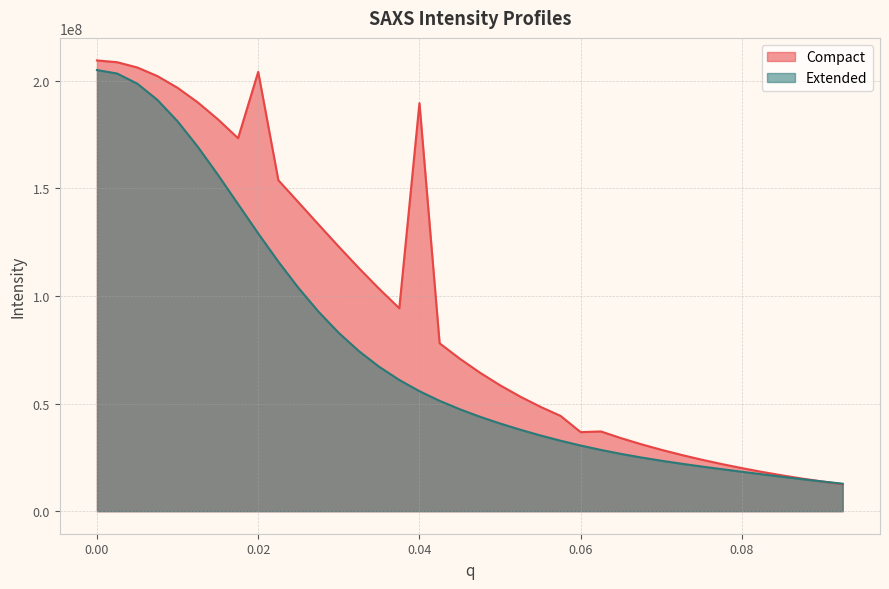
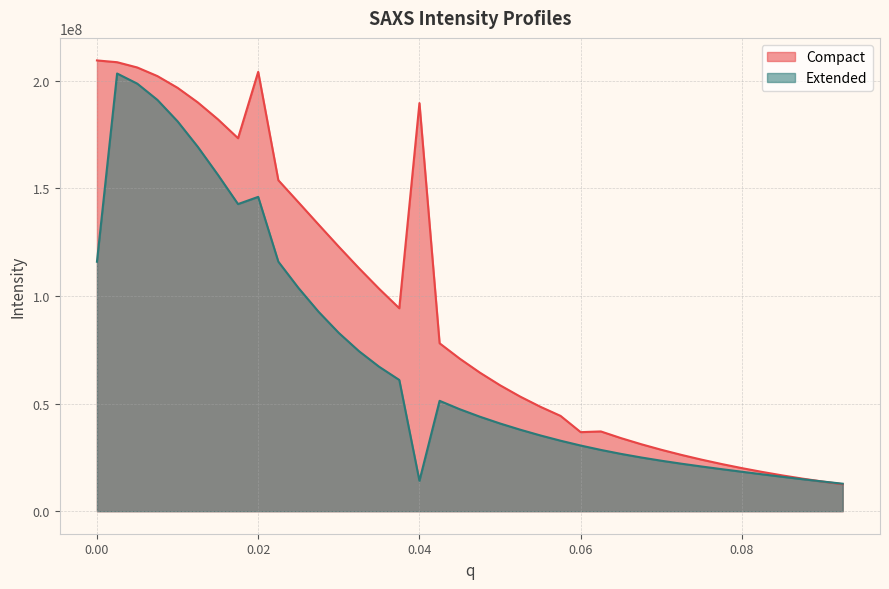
  {
    "Compact": {
      "0.00": 209000000,
      "0.02": 204000000,
      "0.04": 190000000,
      "0.06": 37000000,
      "0.08": 20000000
    },
    "Extended": {
-     "0.00": 205000000,
-     "0.02": 129000000,
-     "0.04": 56000000,
+     "0.00": 116000000,
+     "0.02": 146000000,
+     "0.04": 14000000,
      "0.06": 30000000,
      "0.08": 18000000
    }
  }
